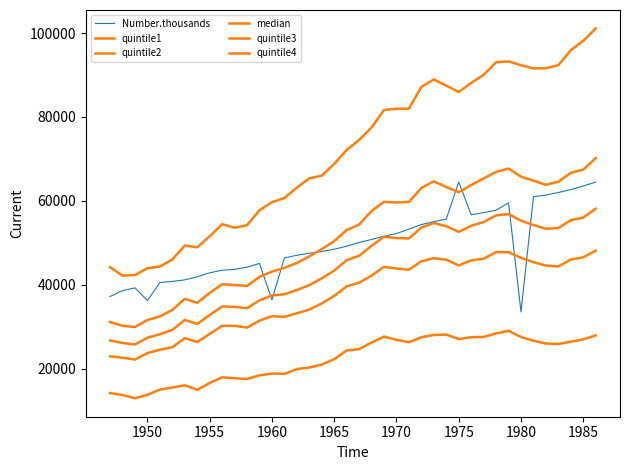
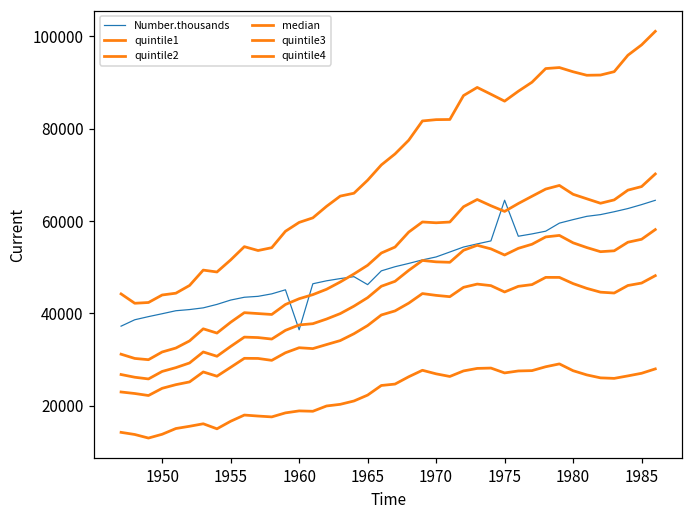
  {
    "Number.thousands": {
-     "1950": 36000,
+     "1950": 40000,
      "1955": 43000,
      "1960": 36000,
-     "1965": 49000,
+     "1965": 46000,
      "1970": 52000,
      "1975": 65000,
-     "1980": 34000,
+     "1980": 60000,
      "1985": 64000
    }
  }
